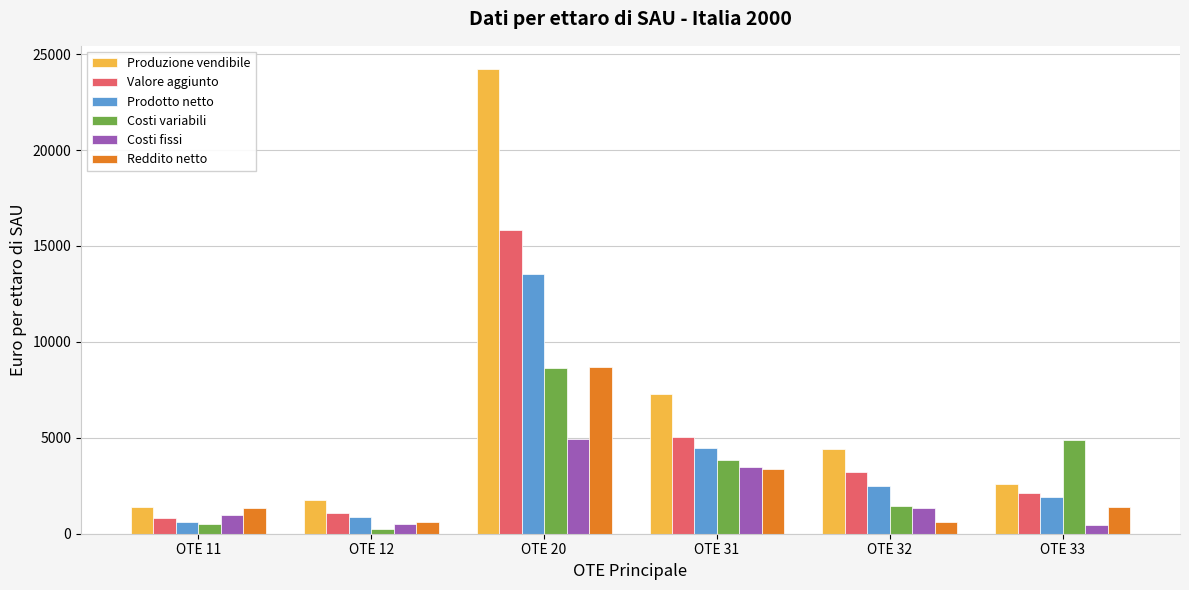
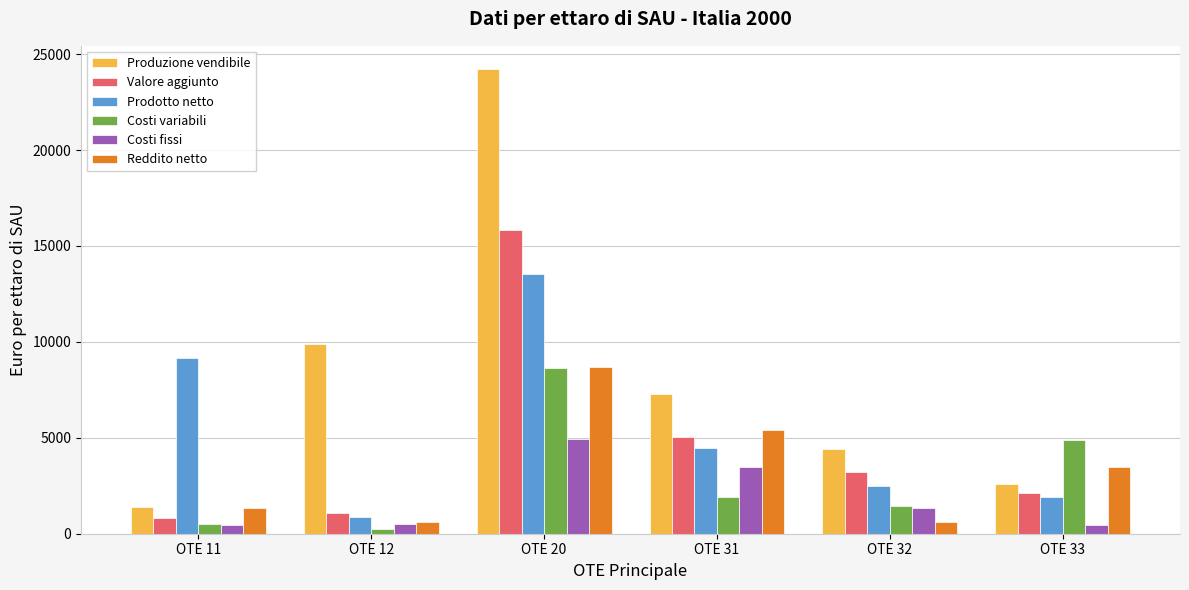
  {
    "Produzione vendibile": {
      "OTE 11": 1400,
-     "OTE 12": 1800,
+     "OTE 12": 9900,
      "OTE 20": 24200,
      "OTE 31": 7300,
      "OTE 32": 4400,
      "OTE 33": 2600
    },
    "Valore aggiunto": {
      "OTE 11": 800,
      "OTE 12": 1100,
      "OTE 20": 15800,
      "OTE 31": 5000,
      "OTE 32": 3200,
      "OTE 33": 2100
    },
    "Prodotto netto": {
-     "OTE 11": 600,
+     "OTE 11": 9200,
      "OTE 12": 900,
      "OTE 20": 13600,
      "OTE 31": 4400,
      "OTE 32": 2500,
      "OTE 33": 1900
    },
    "Costi variabili": {
      "OTE 11": 500,
      "OTE 12": 200,
      "OTE 20": 8600,
-     "OTE 31": 3900,
+     "OTE 31": 1900,
      "OTE 32": 1400,
      "OTE 33": 4900
    },
    "Costi fissi": {
-     "OTE 11": 1000,
+     "OTE 11": 500,
      "OTE 12": 500,
      "OTE 20": 4900,
      "OTE 31": 3500,
      "OTE 32": 1300,
      "OTE 33": 400
    },
    "Reddito netto": {
      "OTE 11": 1400,
      "OTE 12": 600,
      "OTE 20": 8700,
-     "OTE 31": 3400,
+     "OTE 31": 5400,
      "OTE 32": 600,
-     "OTE 33": 1400
+     "OTE 33": 3500
    }
  }
